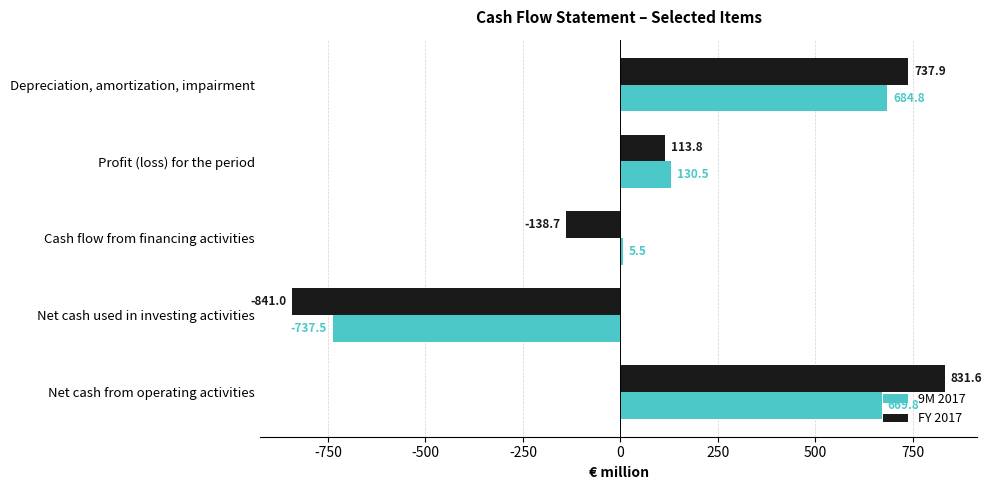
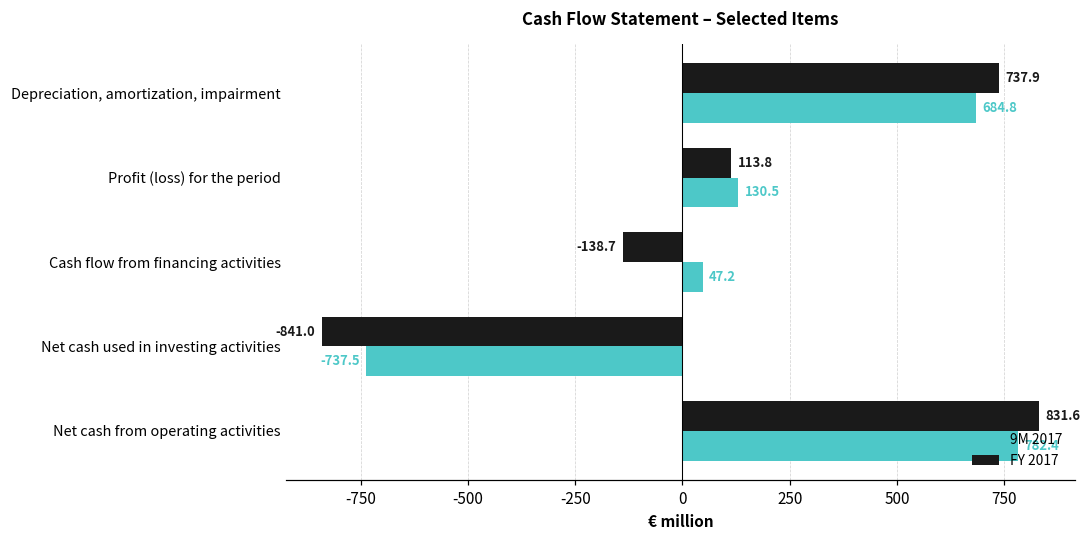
  {
    "9M 2017": {
      "Depreciation, amortization, impairment": 684.8,
      "Profit (loss) for the period": 130.5,
-     "Cash flow from financing activities": 5.5,
+     "Cash flow from financing activities": 47.2,
      "Net cash used in investing activities": -737.5,
-     "Net cash from operating activities": 669.8
+     "Net cash from operating activities": 782.4
    },
    "FY 2017": {
      "Depreciation, amortization, impairment": 737.9,
      "Profit (loss) for the period": 113.8,
      "Cash flow from financing activities": -138.7,
      "Net cash used in investing activities": -841.0,
      "Net cash from operating activities": 831.6
    }
  }
